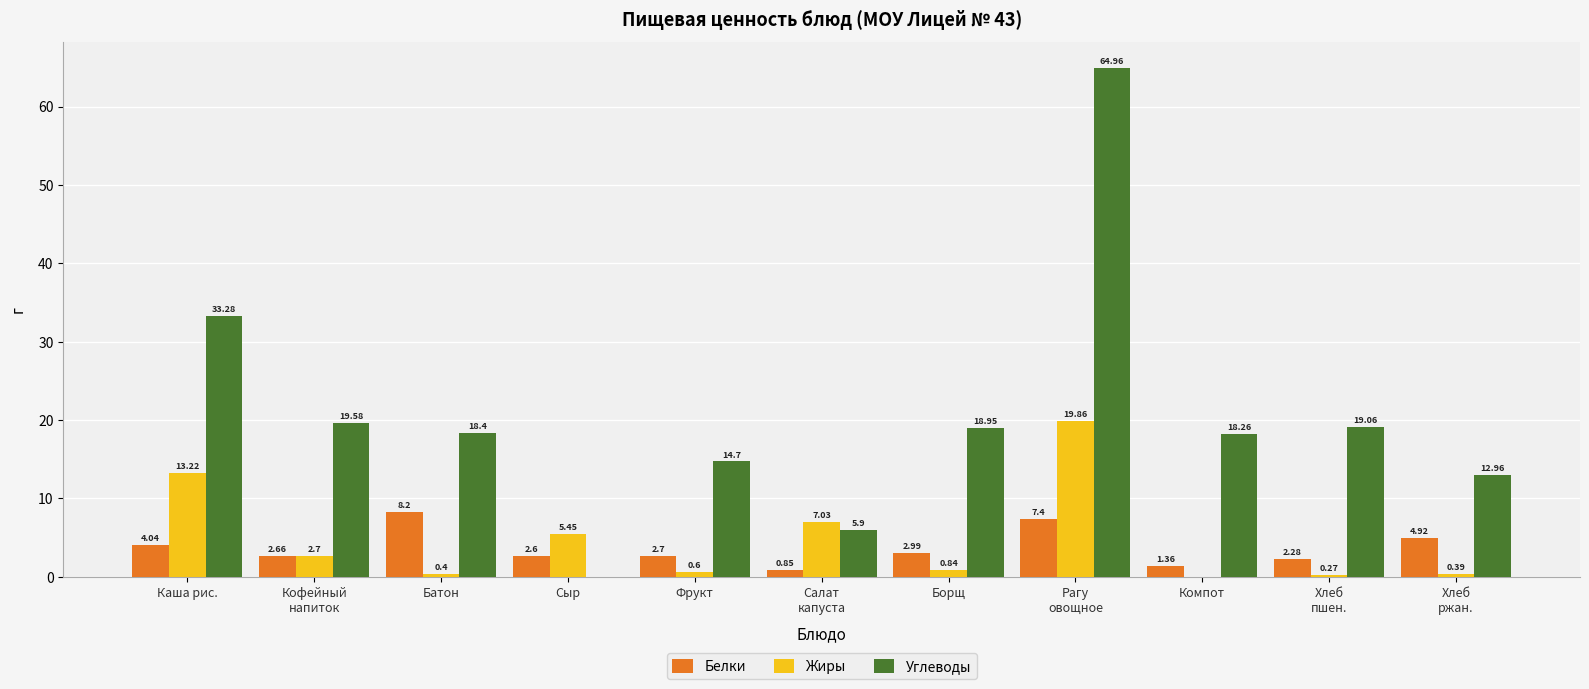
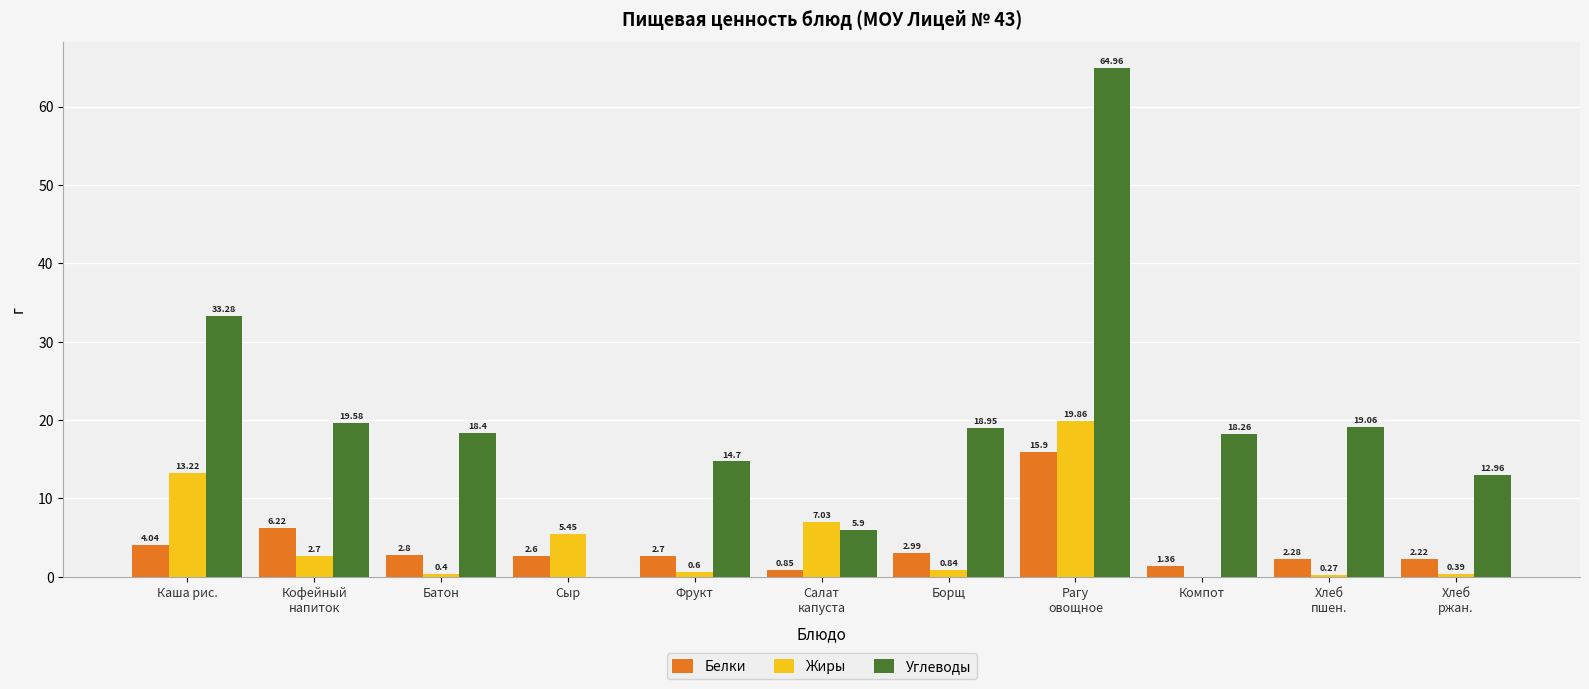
  {
    "Белки": {
      "Каша рис.": 4.04,
-     "Кофейный напиток": 2.66,
-     "Батон": 8.2,
+     "Кофейный напиток": 6.22,
+     "Батон": 2.8,
      "Сыр": 2.6,
      "Фрукт": 2.7,
      "Салат капуста": 0.85,
      "Борщ": 2.99,
-     "Рагу овощное": 7.4,
+     "Рагу овощное": 15.9,
      "Компот": 1.36,
      "Хлеб пшен.": 2.28,
-     "Хлеб ржан.": 4.92
+     "Хлеб ржан.": 2.22
    },
    "Жиры": {
      "Каша рис.": 13.22,
      "Кофейный напиток": 2.7,
      "Батон": 0.4,
      "Сыр": 5.45,
      "Фрукт": 0.6,
      "Салат капуста": 7.03,
      "Борщ": 0.84,
      "Рагу овощное": 19.86,
      "Хлеб пшен.": 0.27,
      "Хлеб ржан.": 0.39
    },
    "Углеводы": {
      "Каша рис.": 33.28,
      "Кофейный напиток": 19.58,
      "Батон": 18.4,
      "Фрукт": 14.7,
      "Салат капуста": 5.9,
      "Борщ": 18.95,
      "Рагу овощное": 64.96,
      "Компот": 18.26,
      "Хлеб пшен.": 19.06,
      "Хлеб ржан.": 12.96
    }
  }
